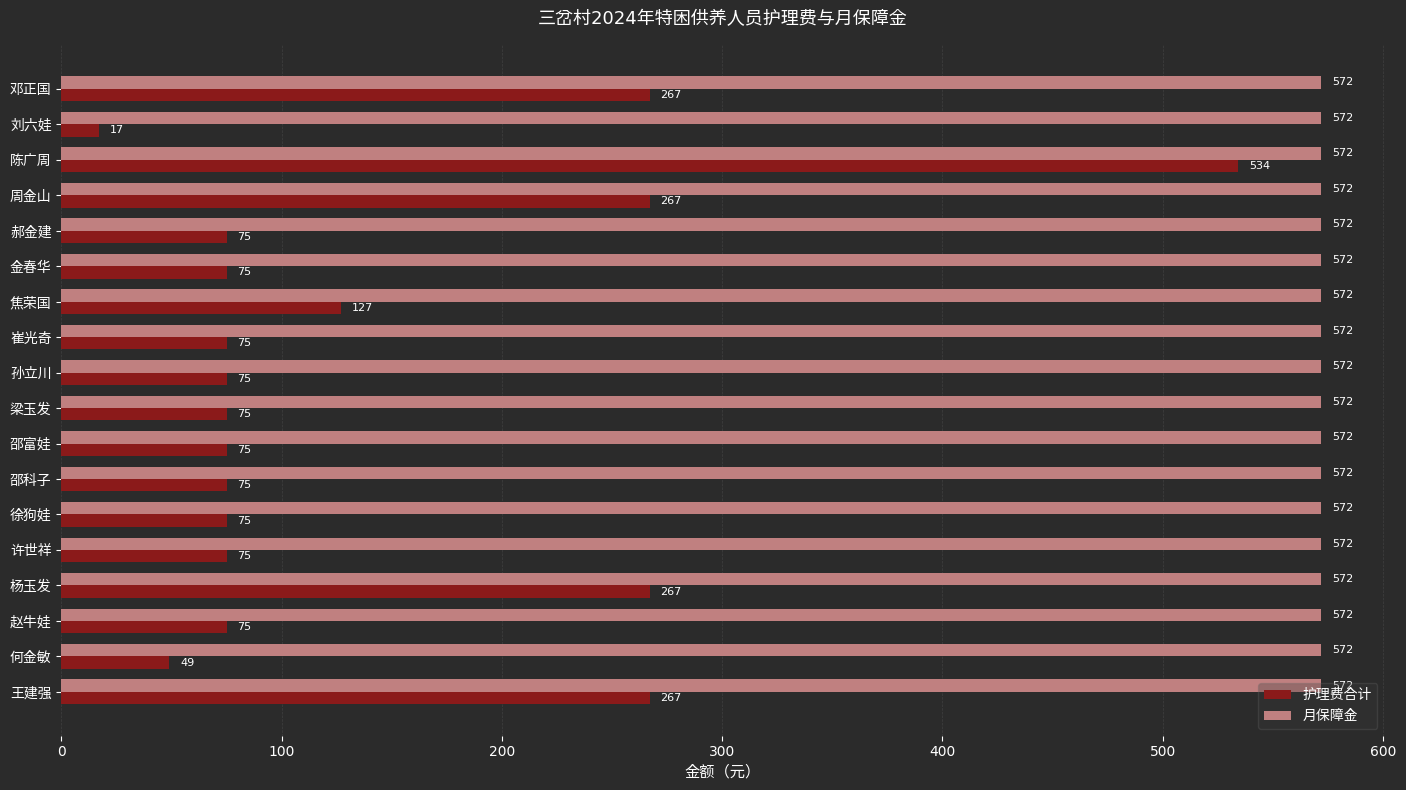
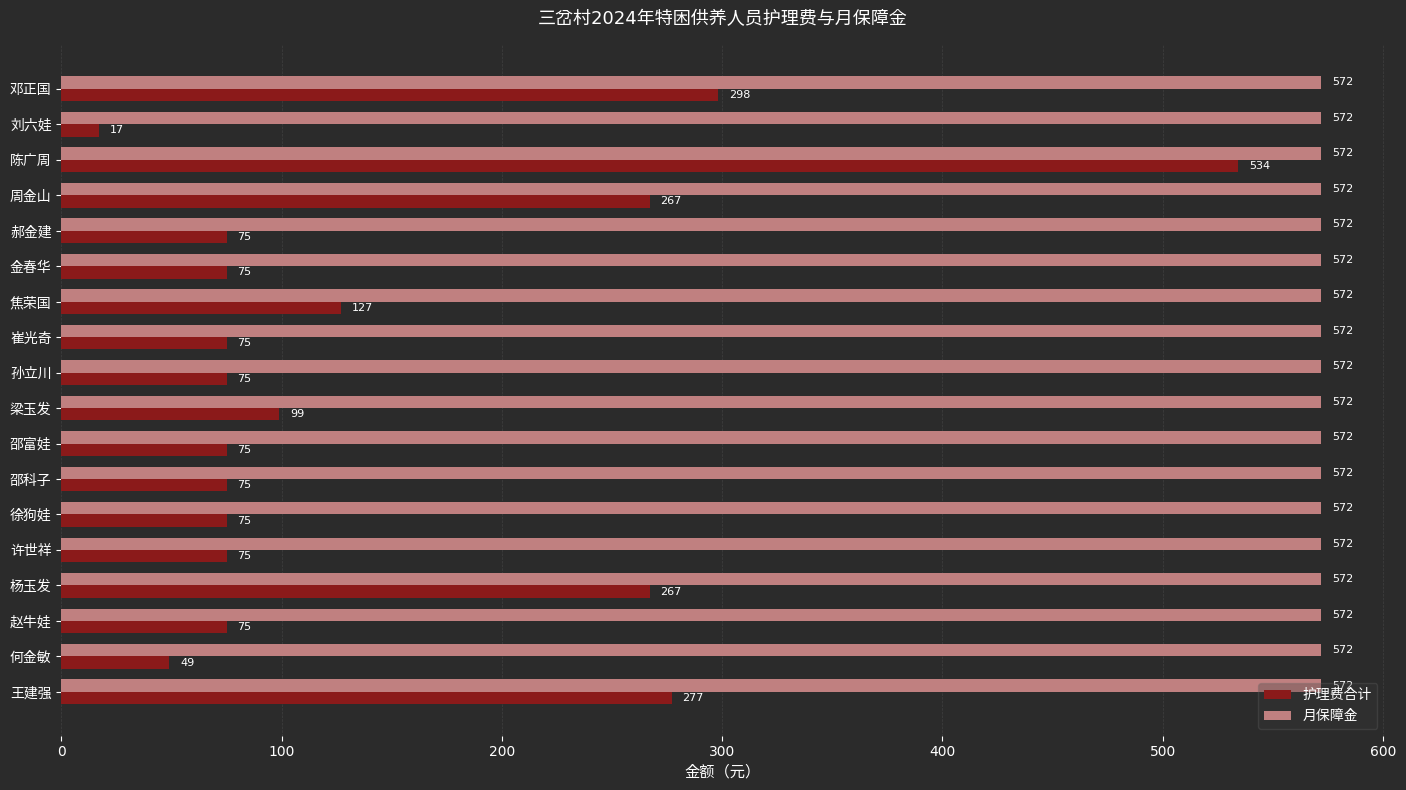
  {
    "护理费合计": {
-     "邓正国": 267,
+     "邓正国": 298,
      "刘六娃": 17,
      "陈广周": 534,
      "周金山": 267,
      "郝金建": 75,
      "金春华": 75,
      "焦荣国": 127,
      "崔光奇": 75,
      "孙立川": 75,
-     "梁玉发": 75,
+     "梁玉发": 99,
      "邵富娃": 75,
      "邵科子": 75,
      "徐狗娃": 75,
      "许世祥": 75,
      "杨玉发": 267,
      "赵牛娃": 75,
      "何金敏": 49,
-     "王建强": 267
+     "王建强": 277
    },
    "月保障金": {
      "邓正国": 572,
      "刘六娃": 572,
      "陈广周": 572,
      "周金山": 572,
      "郝金建": 572,
      "金春华": 572,
      "焦荣国": 572,
      "崔光奇": 572,
      "孙立川": 572,
      "梁玉发": 572,
      "邵富娃": 572,
      "邵科子": 572,
      "徐狗娃": 572,
      "许世祥": 572,
      "杨玉发": 572,
      "赵牛娃": 572,
      "何金敏": 572
    }
  }
